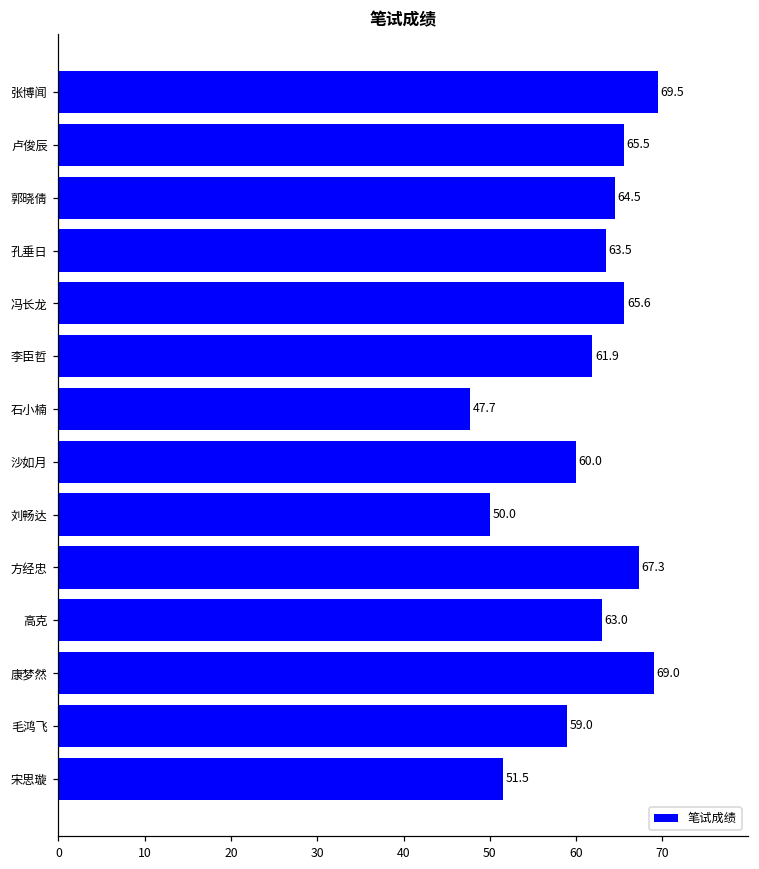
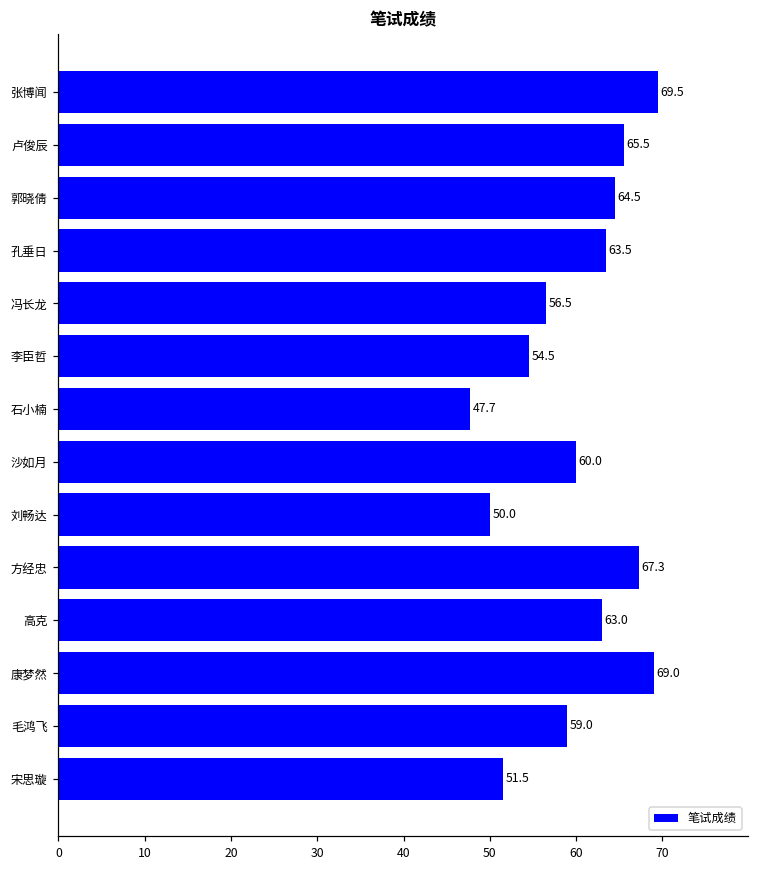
  {
    "张博闻": 69.5,
    "卢俊辰": 65.5,
    "郭晓倩": 64.5,
    "孔垂日": 63.5,
-   "冯长龙": 65.6,
-   "李臣哲": 61.9,
+   "冯长龙": 56.5,
+   "李臣哲": 54.5,
    "石小楠": 47.7,
    "沙如月": 60.0,
    "刘畅达": 50.0,
    "方经忠": 67.3,
    "高克": 63.0,
    "康梦然": 69.0,
    "毛鸿飞": 59.0,
    "宋思璇": 51.5
  }
